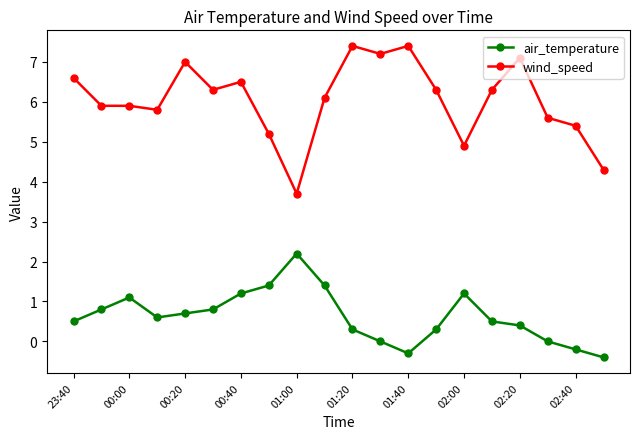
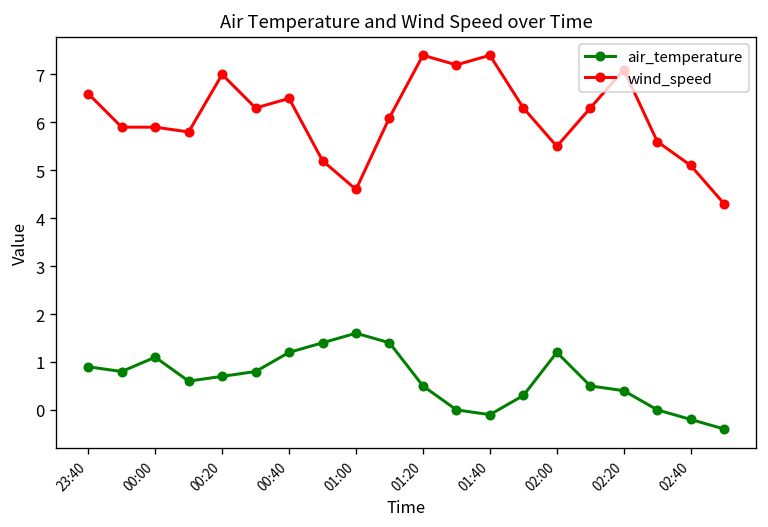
  {
    "air_temperature": {
-     "23:40": 0.5,
+     "23:40": 0.9,
      "00:00": 1.1,
      "00:20": 0.7,
      "00:40": 1.2,
-     "01:00": 2.2,
-     "01:20": 0.3,
-     "01:40": -0.3,
+     "01:00": 1.6,
+     "01:20": 0.5,
+     "01:40": -0.1,
      "02:00": 1.2,
      "02:20": 0.4,
      "02:40": -0.2
    },
    "wind_speed": {
      "23:40": 6.6,
      "00:00": 5.9,
      "00:20": 7.0,
      "00:40": 6.5,
-     "01:00": 3.7,
+     "01:00": 4.6,
      "01:20": 7.4,
      "01:40": 7.4,
-     "02:00": 4.9,
-     "02:40": 5.4
+     "02:00": 5.5,
+     "02:40": 5.1
    }
  }
